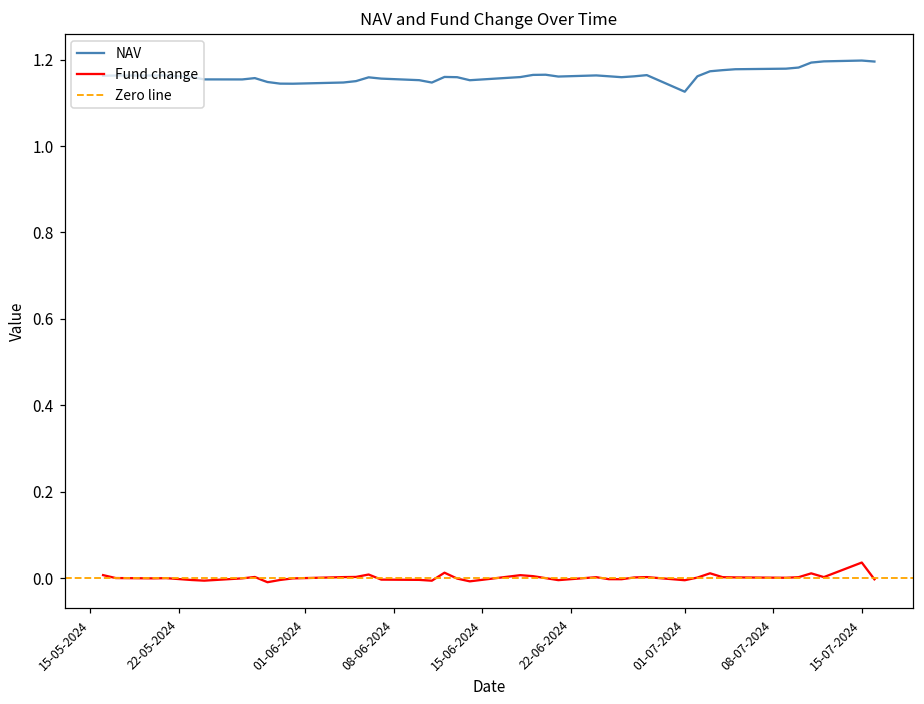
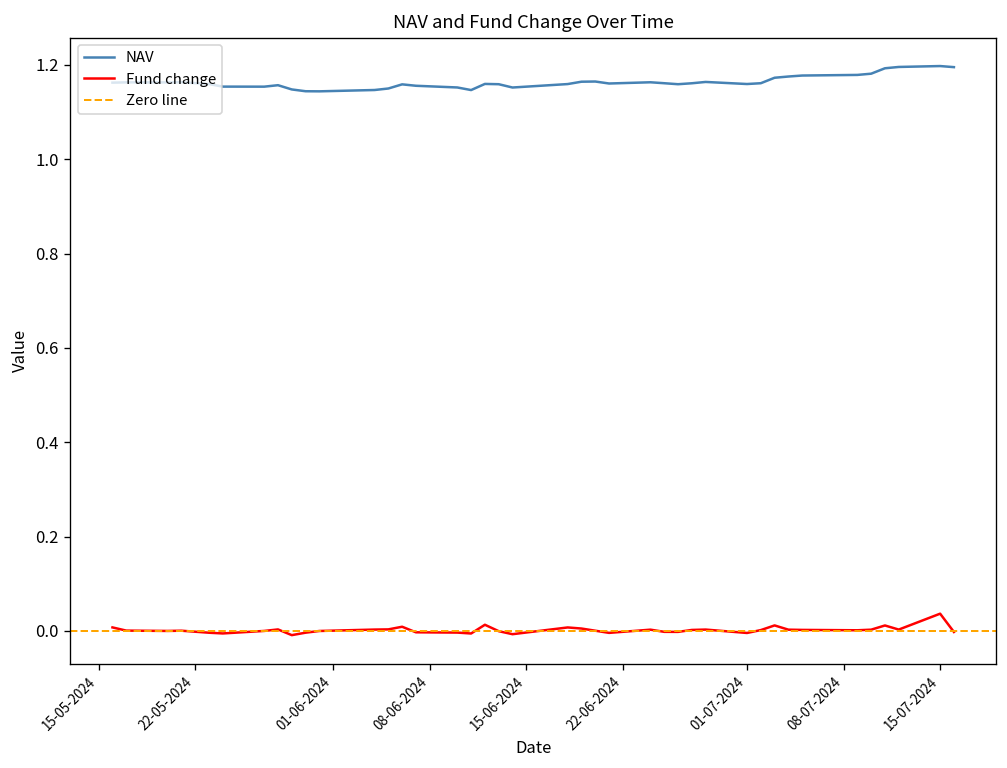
  {
    "NAV": {
-     "01-07-2024": 1.13,
+     "01-07-2024": 1.16,
      "15-07-2024": 1.20
    },
    "Fund change": {
      "01-07-2024": 0.00,
      "15-07-2024": 0.04
    }
  }
